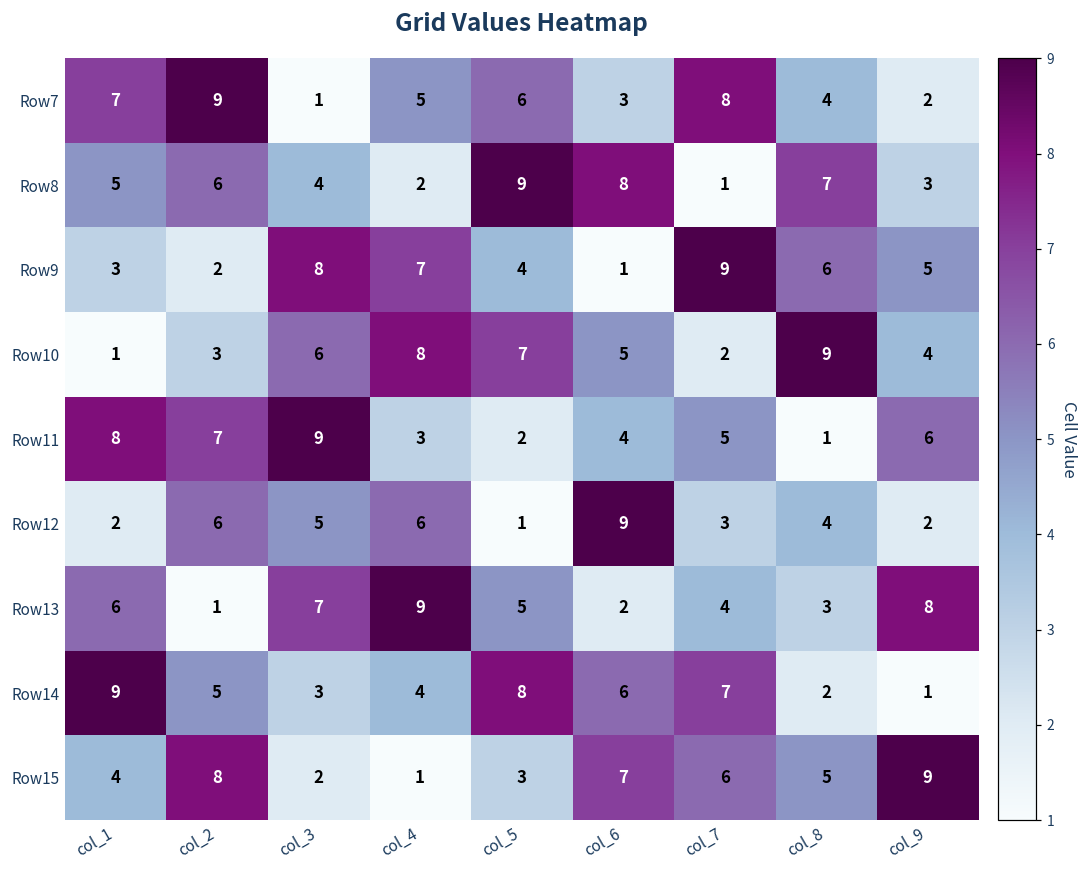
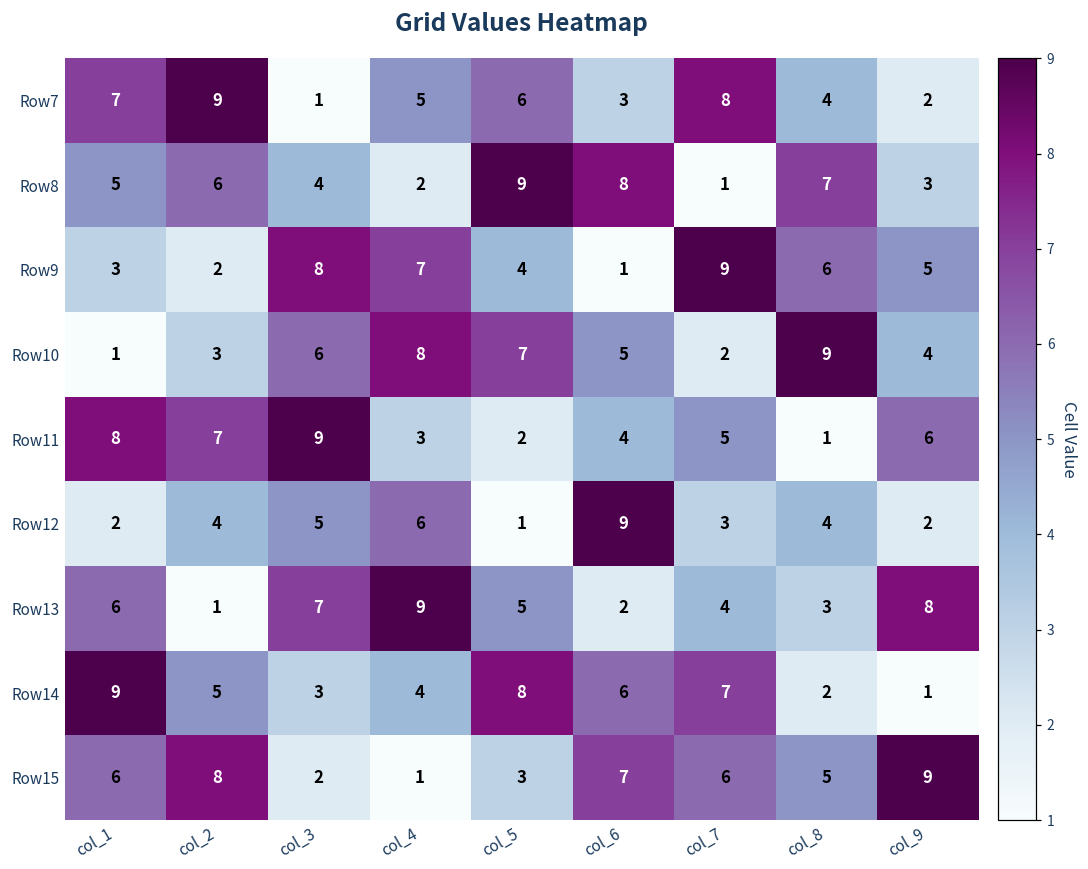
  {
    "Row7": {
      "col_1": 7,
      "col_2": 9,
      "col_3": 1,
      "col_4": 5,
      "col_5": 6,
      "col_6": 3,
      "col_7": 8,
      "col_8": 4,
      "col_9": 2
    },
    "Row8": {
      "col_1": 5,
      "col_2": 6,
      "col_3": 4,
      "col_4": 2,
      "col_5": 9,
      "col_6": 8,
      "col_7": 1,
      "col_8": 7,
      "col_9": 3
    },
    "Row9": {
      "col_1": 3,
      "col_2": 2,
      "col_3": 8,
      "col_4": 7,
      "col_5": 4,
      "col_6": 1,
      "col_7": 9,
      "col_8": 6,
      "col_9": 5
    },
    "Row10": {
      "col_1": 1,
      "col_2": 3,
      "col_3": 6,
      "col_4": 8,
      "col_5": 7,
      "col_6": 5,
      "col_7": 2,
      "col_8": 9,
      "col_9": 4
    },
    "Row11": {
      "col_1": 8,
      "col_2": 7,
      "col_3": 9,
      "col_4": 3,
      "col_5": 2,
      "col_6": 4,
      "col_7": 5,
      "col_8": 1,
      "col_9": 6
    },
    "Row12": {
      "col_1": 2,
-     "col_2": 6,
+     "col_2": 4,
      "col_3": 5,
      "col_4": 6,
      "col_5": 1,
      "col_6": 9,
      "col_7": 3,
      "col_8": 4,
      "col_9": 2
    },
    "Row13": {
      "col_1": 6,
      "col_2": 1,
      "col_3": 7,
      "col_4": 9,
      "col_5": 5,
      "col_6": 2,
      "col_7": 4,
      "col_8": 3,
      "col_9": 8
    },
    "Row14": {
      "col_1": 9,
      "col_2": 5,
      "col_3": 3,
      "col_4": 4,
      "col_5": 8,
      "col_6": 6,
      "col_7": 7,
      "col_8": 2,
      "col_9": 1
    },
    "Row15": {
-     "col_1": 4,
+     "col_1": 6,
      "col_2": 8,
      "col_3": 2,
      "col_4": 1,
      "col_5": 3,
      "col_6": 7,
      "col_7": 6,
      "col_8": 5,
      "col_9": 9
    }
  }
